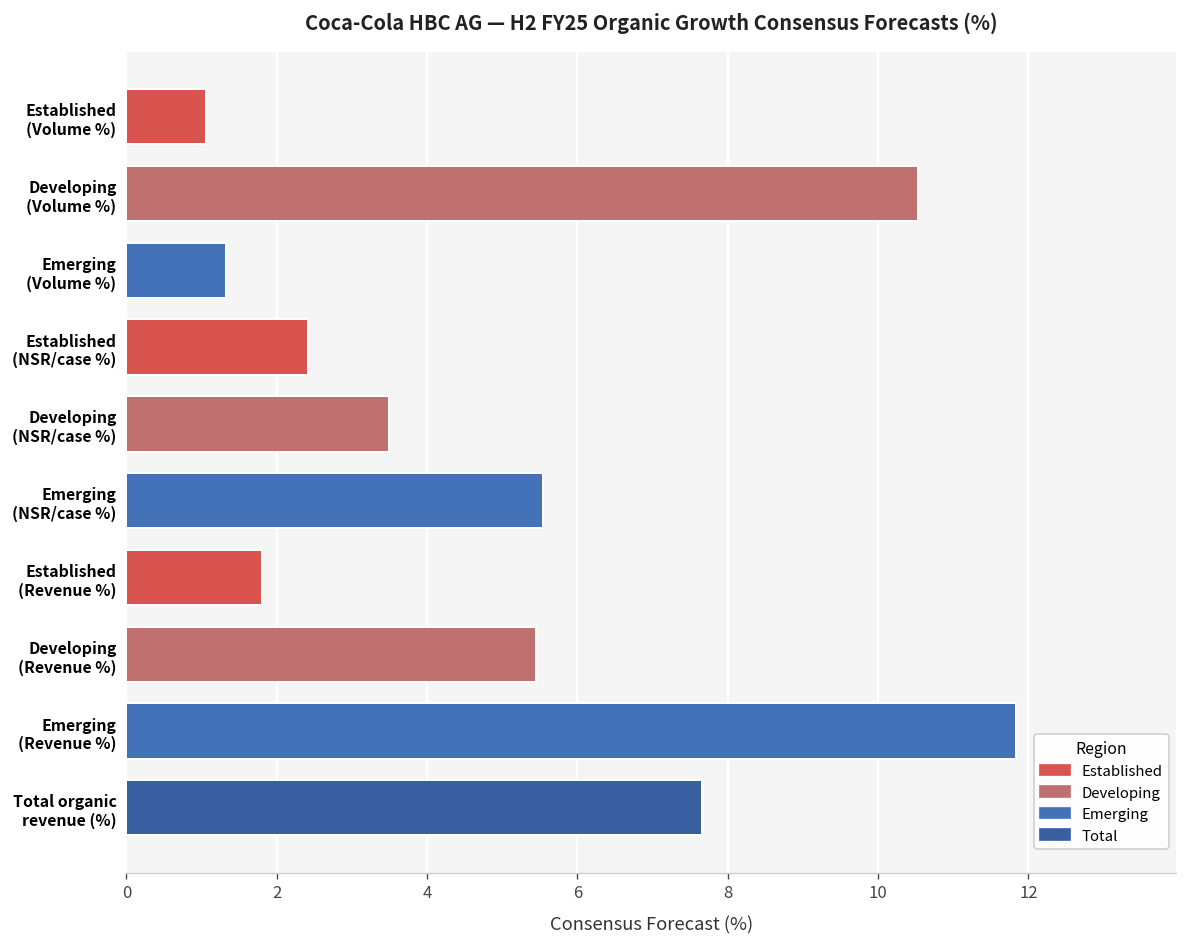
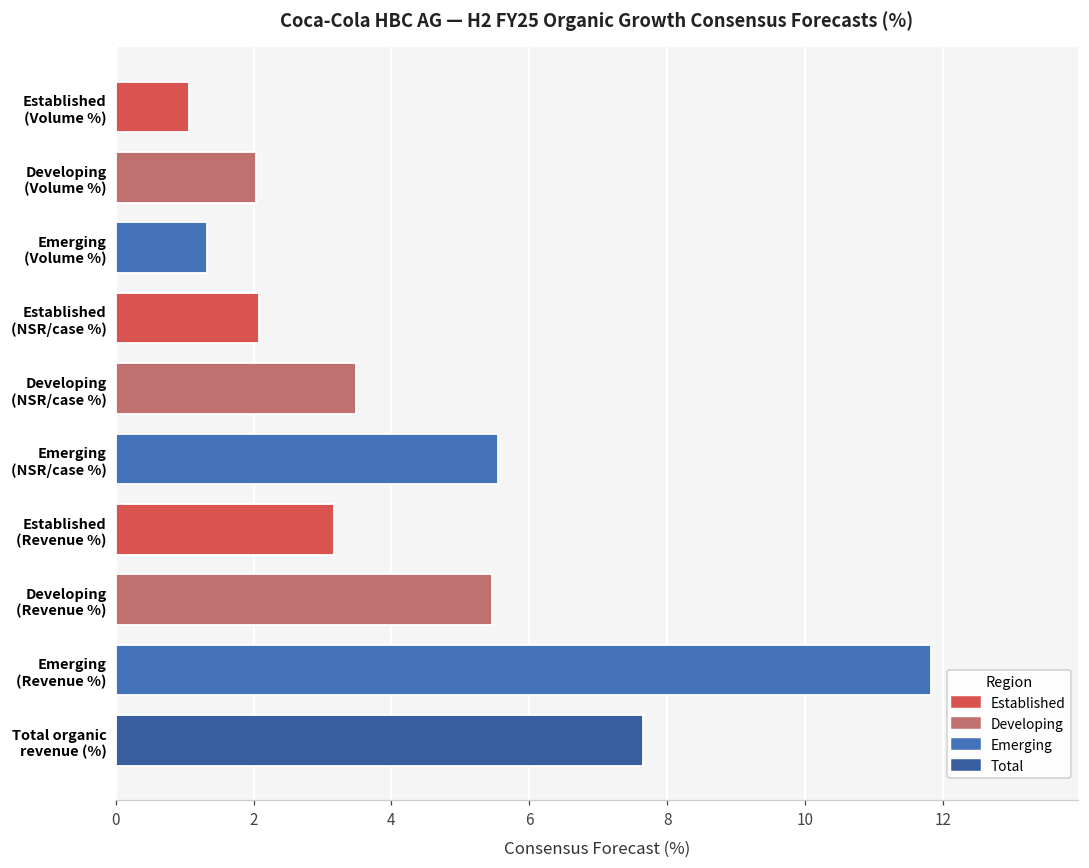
  {
    "Established (Volume %)": 1.1,
-   "Developing (Volume %)": 10.5,
+   "Developing (Volume %)": 2.0,
    "Emerging (Volume %)": 1.3,
-   "Established (NSR/case %)": 2.4,
+   "Established (NSR/case %)": 2.1,
    "Developing (NSR/case %)": 3.5,
    "Emerging (NSR/case %)": 5.5,
-   "Established (Revenue %)": 1.8,
+   "Established (Revenue %)": 3.2,
    "Developing (Revenue %)": 5.5,
    "Emerging (Revenue %)": 11.8,
    "Total organic revenue (%)": 7.7
  }
